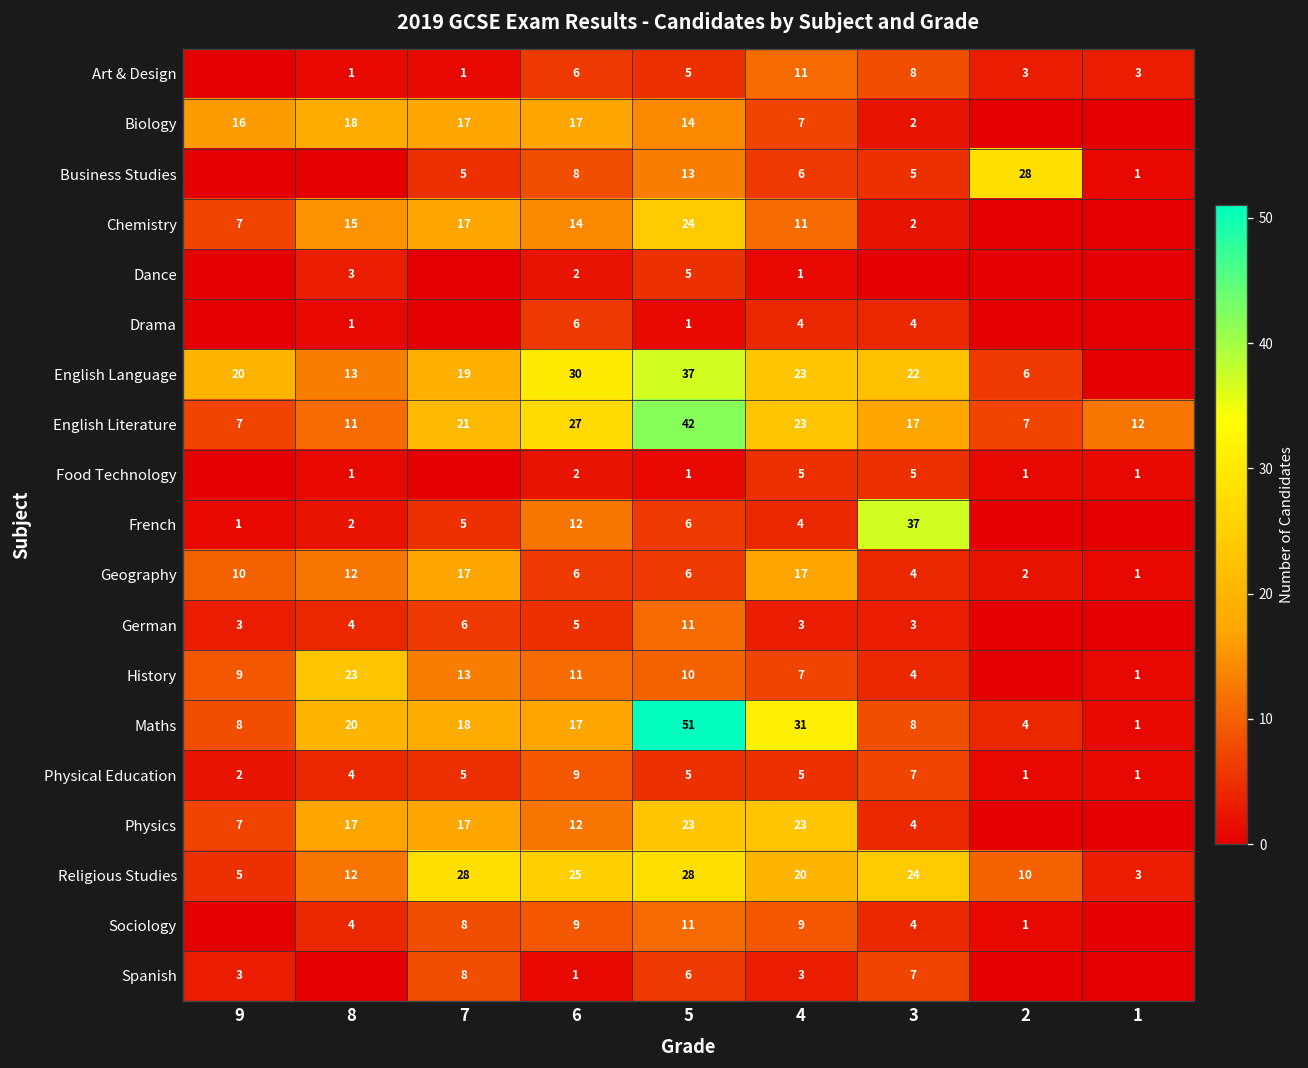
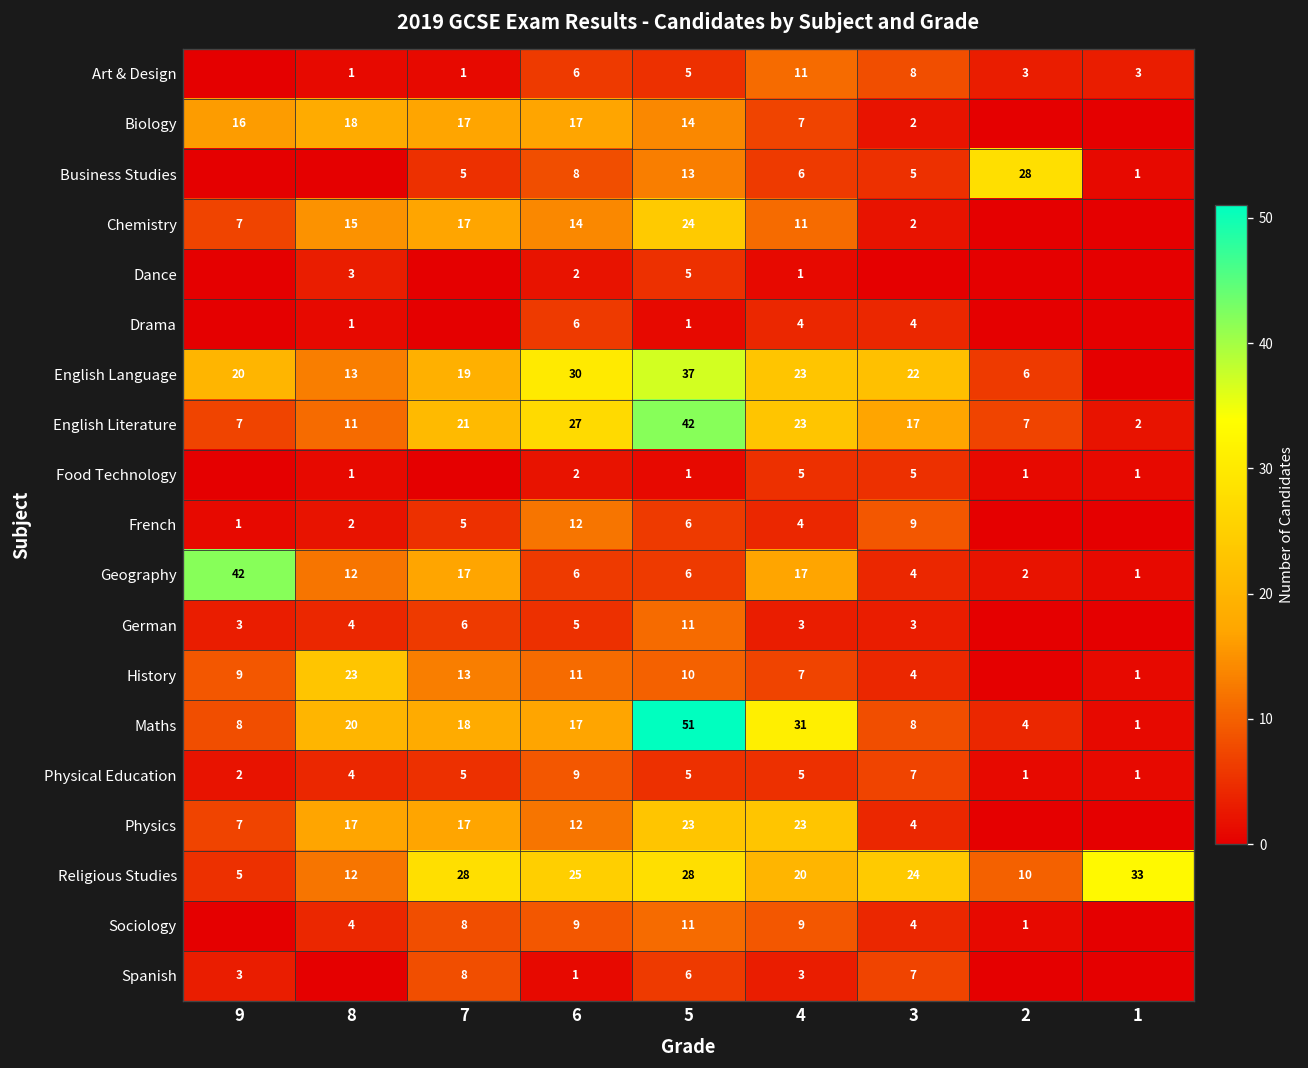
  {
    "Art & Design": {
      "8": 1,
      "7": 1,
      "6": 6,
      "5": 5,
      "4": 11,
      "3": 8,
      "2": 3,
      "1": 3
    },
    "Biology": {
      "9": 16,
      "8": 18,
      "7": 17,
      "6": 17,
      "5": 14,
      "4": 7,
      "3": 2
    },
    "Business Studies": {
      "7": 5,
      "6": 8,
      "5": 13,
      "4": 6,
      "3": 5,
      "2": 28,
      "1": 1
    },
    "Chemistry": {
      "9": 7,
      "8": 15,
      "7": 17,
      "6": 14,
      "5": 24,
      "4": 11,
      "3": 2
    },
    "Dance": {
      "8": 3,
      "6": 2,
      "5": 5,
      "4": 1
    },
    "Drama": {
      "8": 1,
      "6": 6,
      "5": 1,
      "4": 4,
      "3": 4
    },
    "English Language": {
      "9": 20,
      "8": 13,
      "7": 19,
      "6": 30,
      "5": 37,
      "4": 23,
      "3": 22,
      "2": 6
    },
    "English Literature": {
      "9": 7,
      "8": 11,
      "7": 21,
      "6": 27,
      "5": 42,
      "4": 23,
      "3": 17,
      "2": 7,
-     "1": 12
+     "1": 2
    },
    "Food Technology": {
      "8": 1,
      "6": 2,
      "5": 1,
      "4": 5,
      "3": 5,
      "2": 1,
      "1": 1
    },
    "French": {
      "9": 1,
      "8": 2,
      "7": 5,
      "6": 12,
      "5": 6,
      "4": 4,
-     "3": 37
+     "3": 9
    },
    "Geography": {
-     "9": 10,
+     "9": 42,
      "8": 12,
      "7": 17,
      "6": 6,
      "5": 6,
      "4": 17,
      "3": 4,
      "2": 2,
      "1": 1
    },
    "German": {
      "9": 3,
      "8": 4,
      "7": 6,
      "6": 5,
      "5": 11,
      "4": 3,
      "3": 3
    },
    "History": {
      "9": 9,
      "8": 23,
      "7": 13,
      "6": 11,
      "5": 10,
      "4": 7,
      "3": 4,
      "1": 1
    },
    "Maths": {
      "9": 8,
      "8": 20,
      "7": 18,
      "6": 17,
      "5": 51,
      "4": 31,
      "3": 8,
      "2": 4,
      "1": 1
    },
    "Physical Education": {
      "9": 2,
      "8": 4,
      "7": 5,
      "6": 9,
      "5": 5,
      "4": 5,
      "3": 7,
      "2": 1,
      "1": 1
    },
    "Physics": {
      "9": 7,
      "8": 17,
      "7": 17,
      "6": 12,
      "5": 23,
      "4": 23,
      "3": 4
    },
    "Religious Studies": {
      "9": 5,
      "8": 12,
      "7": 28,
      "6": 25,
      "5": 28,
      "4": 20,
      "3": 24,
      "2": 10,
-     "1": 3
+     "1": 33
    },
    "Sociology": {
      "8": 4,
      "7": 8,
      "6": 9,
      "5": 11,
      "4": 9,
      "3": 4,
      "2": 1
    },
    "Spanish": {
      "9": 3,
      "7": 8,
      "6": 1,
      "5": 6,
      "4": 3,
      "3": 7
    }
  }
